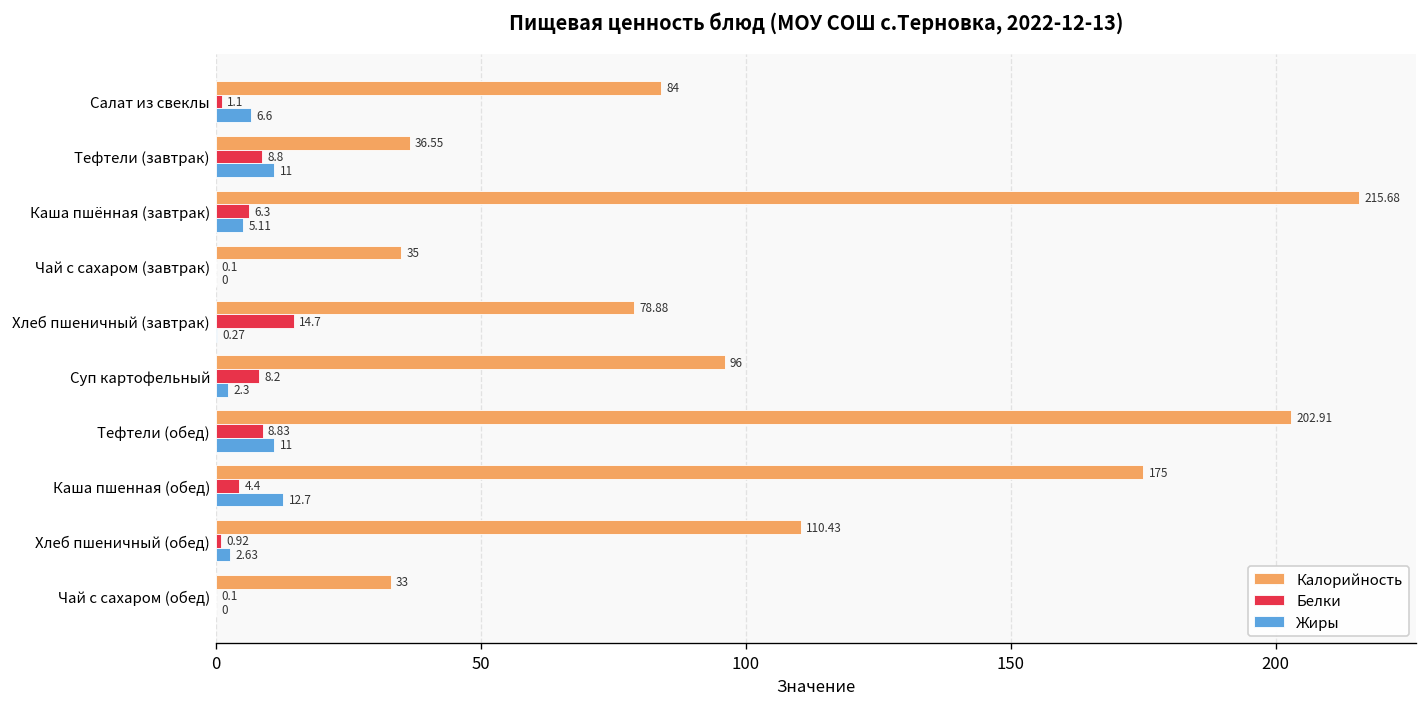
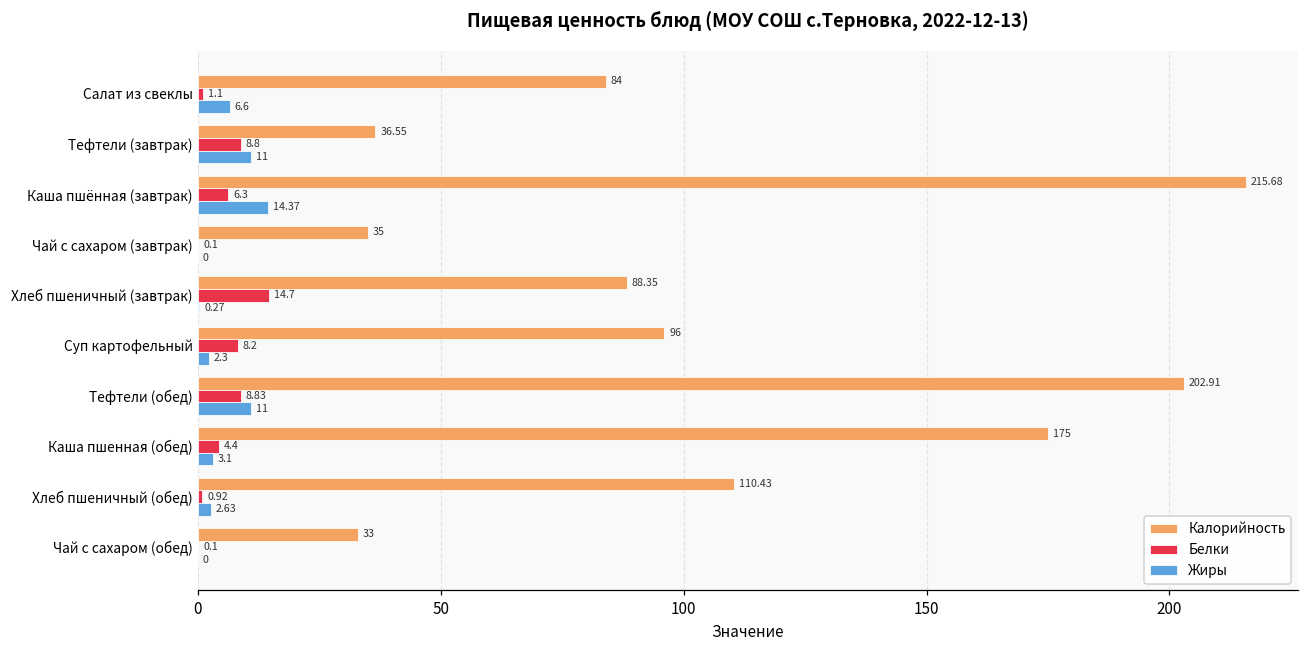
  {
    "Калорийность": {
      "Салат из свеклы": 84,
      "Тефтели (завтрак)": 36.55,
      "Каша пшённая (завтрак)": 215.68,
      "Чай с сахаром (завтрак)": 35,
-     "Хлеб пшеничный (завтрак)": 78.88,
+     "Хлеб пшеничный (завтрак)": 88.35,
      "Суп картофельный": 96,
      "Тефтели (обед)": 202.91,
      "Каша пшенная (обед)": 175,
      "Хлеб пшеничный (обед)": 110.43,
      "Чай с сахаром (обед)": 33
    },
    "Белки": {
      "Салат из свеклы": 1.1,
      "Тефтели (завтрак)": 8.8,
      "Каша пшённая (завтрак)": 6.3,
      "Чай с сахаром (завтрак)": 0.1,
      "Хлеб пшеничный (завтрак)": 14.7,
      "Суп картофельный": 8.2,
      "Тефтели (обед)": 8.83,
      "Каша пшенная (обед)": 4.4,
      "Хлеб пшеничный (обед)": 0.92,
      "Чай с сахаром (обед)": 0.1
    },
    "Жиры": {
      "Салат из свеклы": 6.6,
      "Тефтели (завтрак)": 11,
-     "Каша пшённая (завтрак)": 5.11,
+     "Каша пшённая (завтрак)": 14.37,
      "Чай с сахаром (завтрак)": 0,
      "Хлеб пшеничный (завтрак)": 0.27,
      "Суп картофельный": 2.3,
      "Тефтели (обед)": 11,
-     "Каша пшенная (обед)": 12.7,
+     "Каша пшенная (обед)": 3.1,
      "Хлеб пшеничный (обед)": 2.63,
      "Чай с сахаром (обед)": 0
    }
  }
